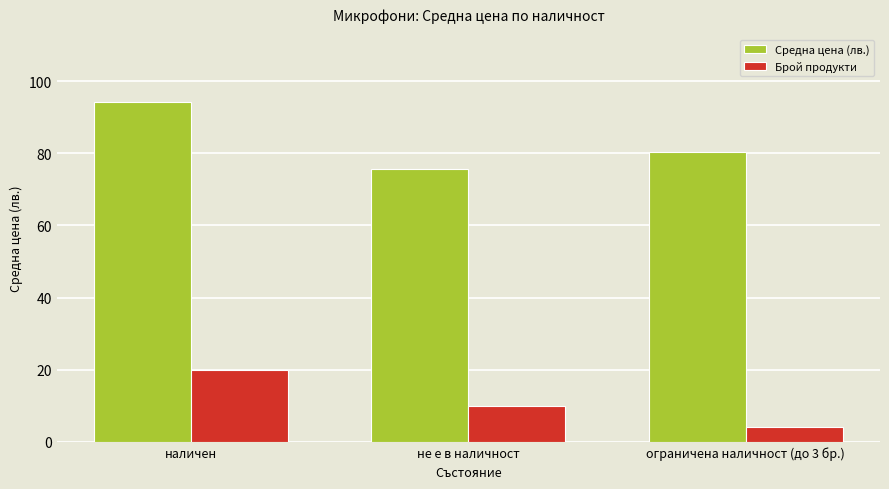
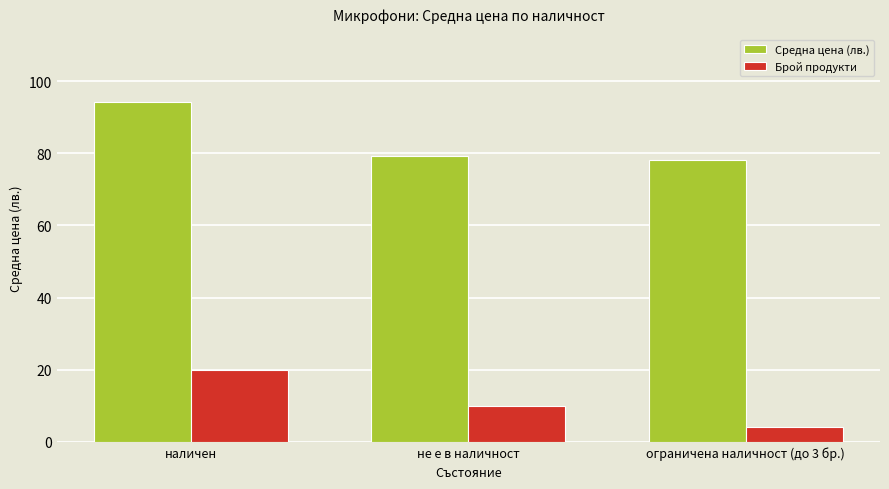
  {
    "Средна цена (лв.)": {
      "наличен": 94,
-     "не е в наличност": 76,
-     "ограничена наличност (до 3 бр.)": 80
+     "не е в наличност": 79,
+     "ограничена наличност (до 3 бр.)": 78
    },
    "Брой продукти": {
      "наличен": 20,
      "не е в наличност": 10,
      "ограничена наличност (до 3 бр.)": 4
    }
  }
